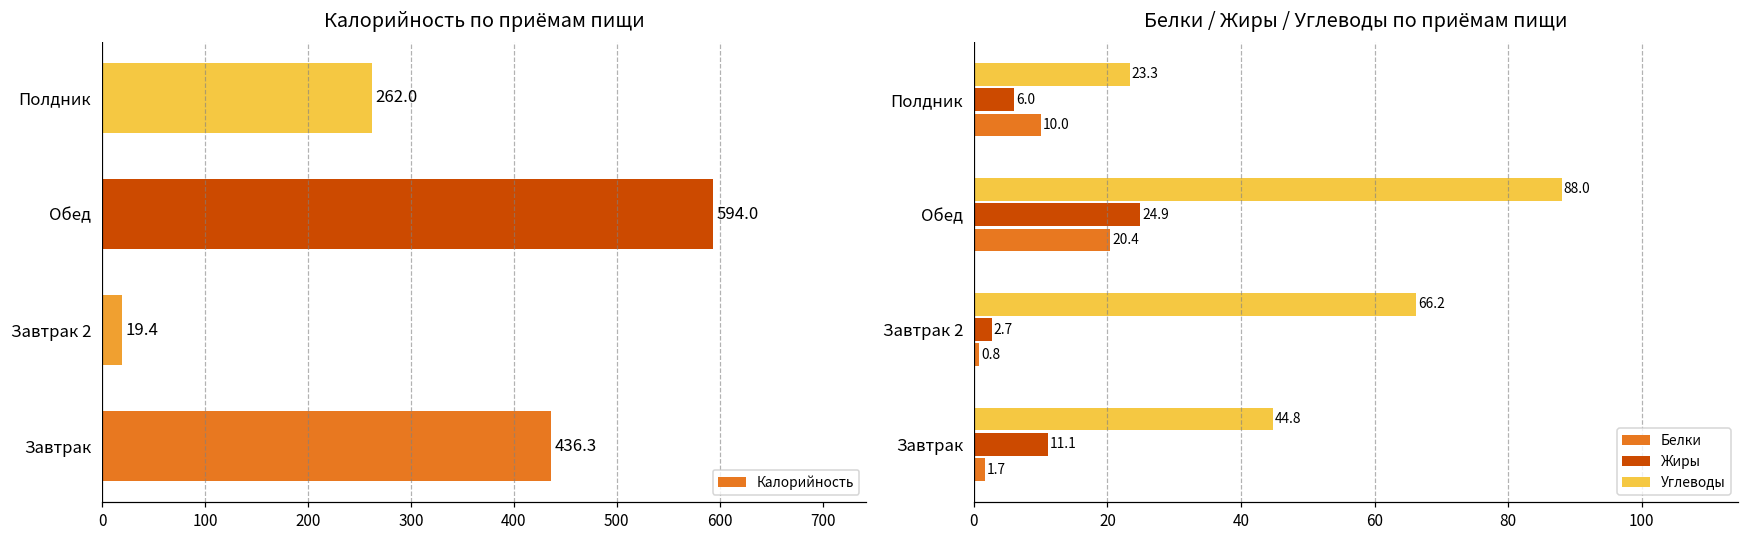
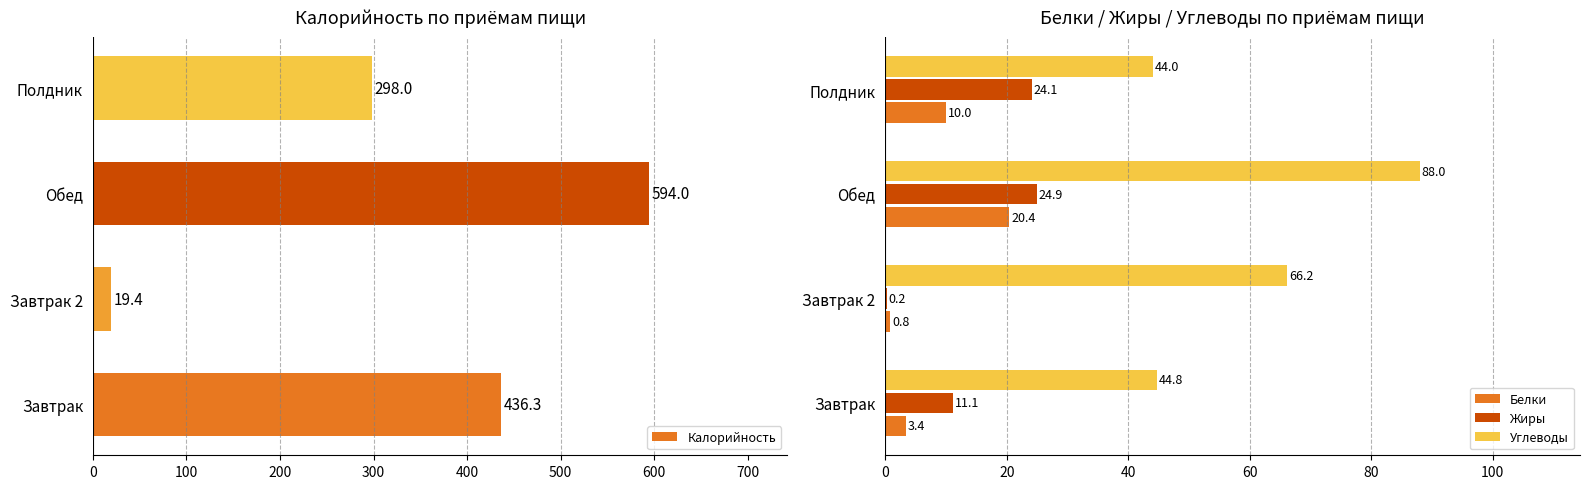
  {
    "Калорийность по приёмам пищи": {
-     "Полдник": 262.0,
+     "Полдник": 298.0,
      "Обед": 594.0,
      "Завтрак 2": 19.4,
      "Завтрак": 436.3
    },
    "Белки / Жиры / Углеводы по приёмам пищи": {
      "Белки": {
        "Полдник": 10.0,
        "Обед": 20.4,
        "Завтрак 2": 0.8,
-       "Завтрак": 1.7
+       "Завтрак": 3.4
      },
      "Жиры": {
-       "Полдник": 6.0,
+       "Полдник": 24.1,
        "Обед": 24.9,
-       "Завтрак 2": 2.7,
+       "Завтрак 2": 0.2,
        "Завтрак": 11.1
      },
      "Углеводы": {
-       "Полдник": 23.3,
+       "Полдник": 44.0,
        "Обед": 88.0,
        "Завтрак 2": 66.2,
        "Завтрак": 44.8
      }
    }
  }
